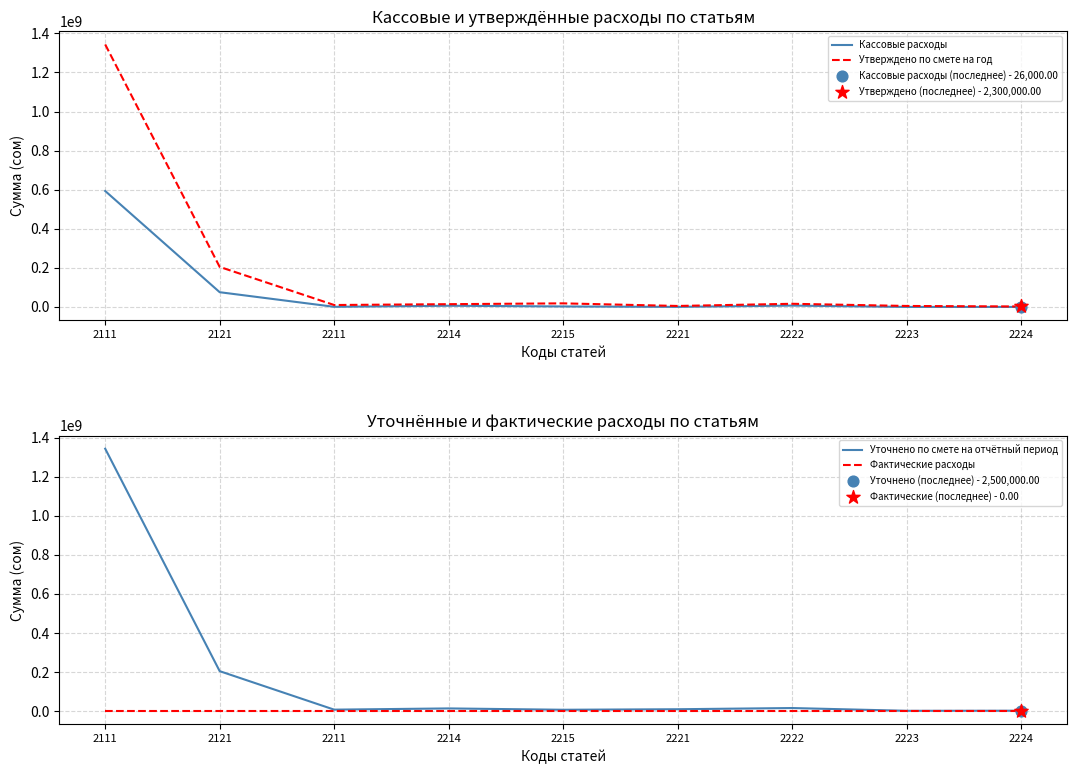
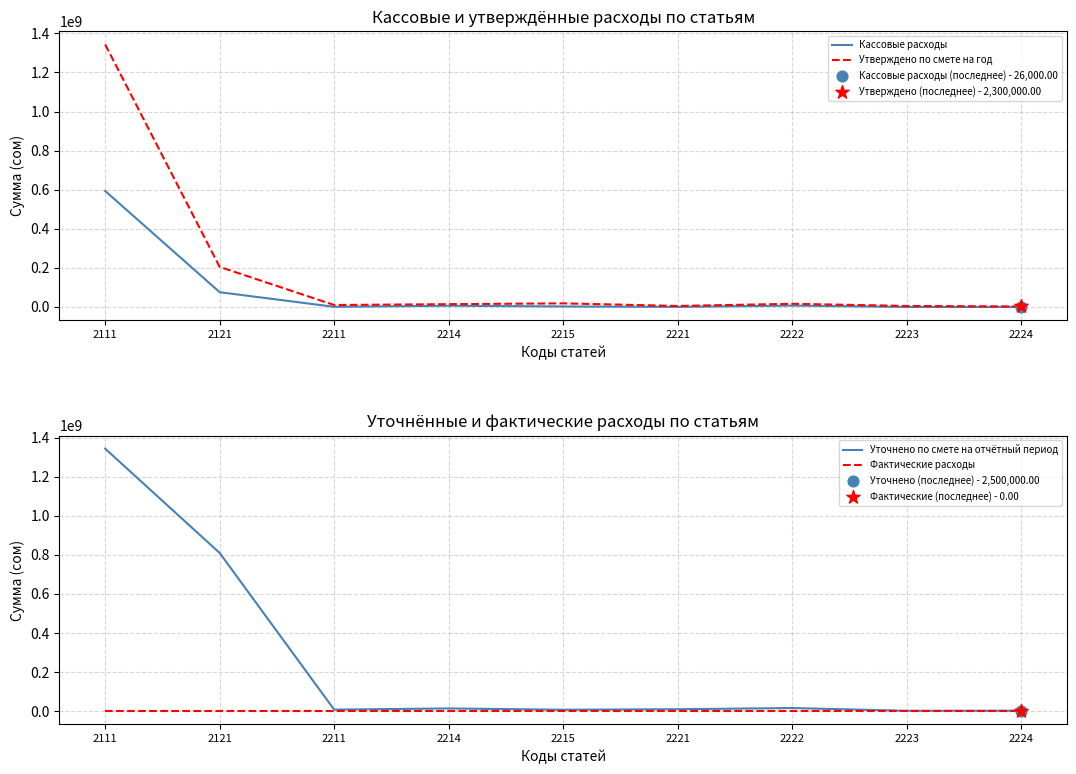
  {
    "Уточнённые и фактические расходы по статьям": {
      "Уточнено по смете на отчётный период": {
        "2111": 1340000000,
-       "2121": 200000000,
+       "2121": 810000000,
        "2214": 10000000,
        "2222": 20000000
      }
    }
  }
